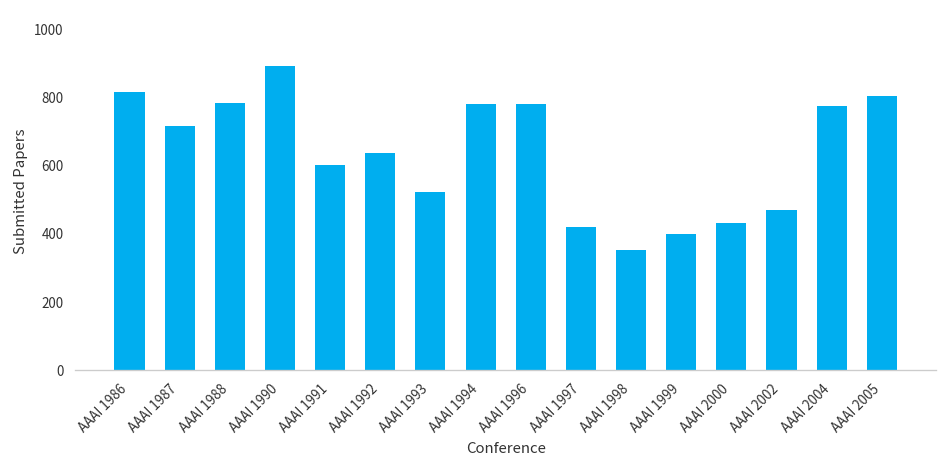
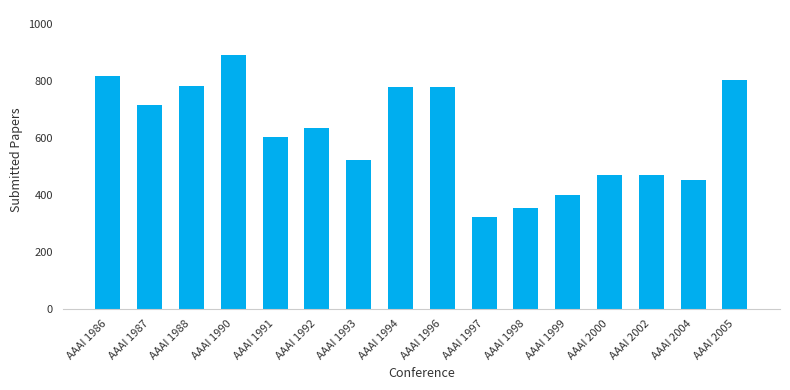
  {
    "AAAI 1986": 820,
    "AAAI 1987": 720,
    "AAAI 1988": 780,
    "AAAI 1990": 890,
    "AAAI 1991": 600,
    "AAAI 1992": 640,
    "AAAI 1993": 520,
    "AAAI 1994": 780,
    "AAAI 1996": 780,
-   "AAAI 1997": 420,
+   "AAAI 1997": 320,
    "AAAI 1998": 350,
    "AAAI 1999": 400,
-   "AAAI 2000": 430,
+   "AAAI 2000": 470,
    "AAAI 2002": 470,
-   "AAAI 2004": 780,
+   "AAAI 2004": 450,
    "AAAI 2005": 800
  }
